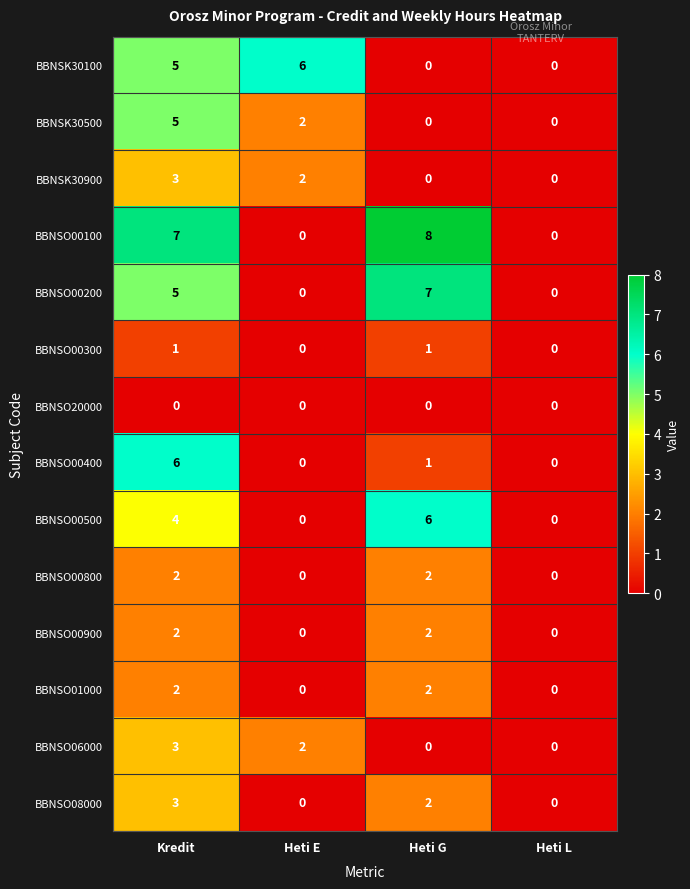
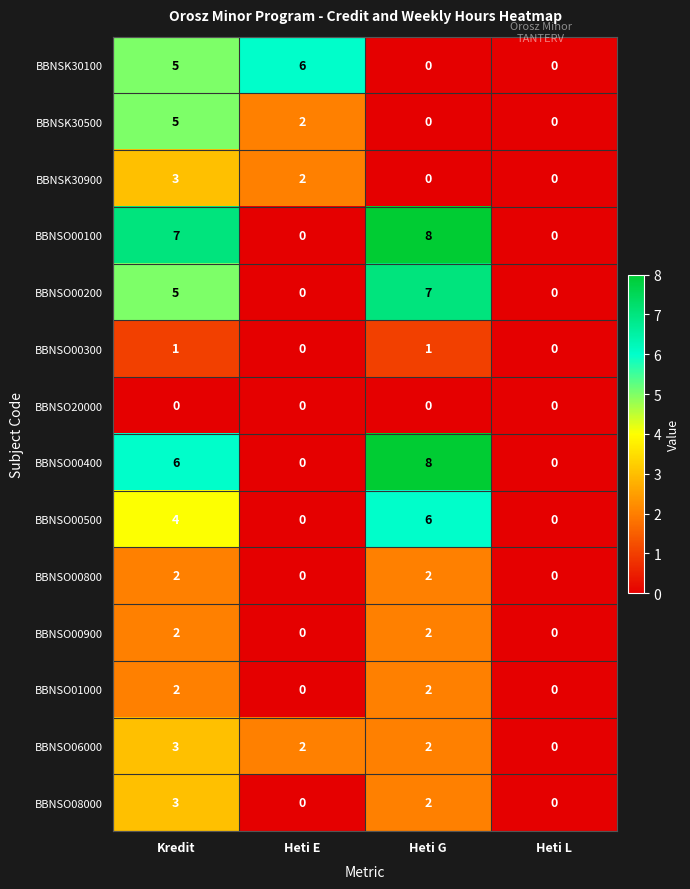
  {
    "BBNSK30100": {
      "Kredit": 5,
      "Heti E": 6,
      "Heti G": 0,
      "Heti L": 0
    },
    "BBNSK30500": {
      "Kredit": 5,
      "Heti E": 2,
      "Heti G": 0,
      "Heti L": 0
    },
    "BBNSK30900": {
      "Kredit": 3,
      "Heti E": 2,
      "Heti G": 0,
      "Heti L": 0
    },
    "BBNSO00100": {
      "Kredit": 7,
      "Heti E": 0,
      "Heti G": 8,
      "Heti L": 0
    },
    "BBNSO00200": {
      "Kredit": 5,
      "Heti E": 0,
      "Heti G": 7,
      "Heti L": 0
    },
    "BBNSO00300": {
      "Kredit": 1,
      "Heti E": 0,
      "Heti G": 1,
      "Heti L": 0
    },
    "BBNSO20000": {
      "Kredit": 0,
      "Heti E": 0,
      "Heti G": 0,
      "Heti L": 0
    },
    "BBNSO00400": {
      "Kredit": 6,
      "Heti E": 0,
-     "Heti G": 1,
+     "Heti G": 8,
      "Heti L": 0
    },
    "BBNSO00500": {
      "Kredit": 4,
      "Heti E": 0,
      "Heti G": 6,
      "Heti L": 0
    },
    "BBNSO00800": {
      "Kredit": 2,
      "Heti E": 0,
      "Heti G": 2,
      "Heti L": 0
    },
    "BBNSO00900": {
      "Kredit": 2,
      "Heti E": 0,
      "Heti G": 2,
      "Heti L": 0
    },
    "BBNSO01000": {
      "Kredit": 2,
      "Heti E": 0,
      "Heti G": 2,
      "Heti L": 0
    },
    "BBNSO06000": {
      "Kredit": 3,
      "Heti E": 2,
-     "Heti G": 0,
+     "Heti G": 2,
      "Heti L": 0
    },
    "BBNSO08000": {
      "Kredit": 3,
      "Heti E": 0,
      "Heti G": 2,
      "Heti L": 0
    }
  }
